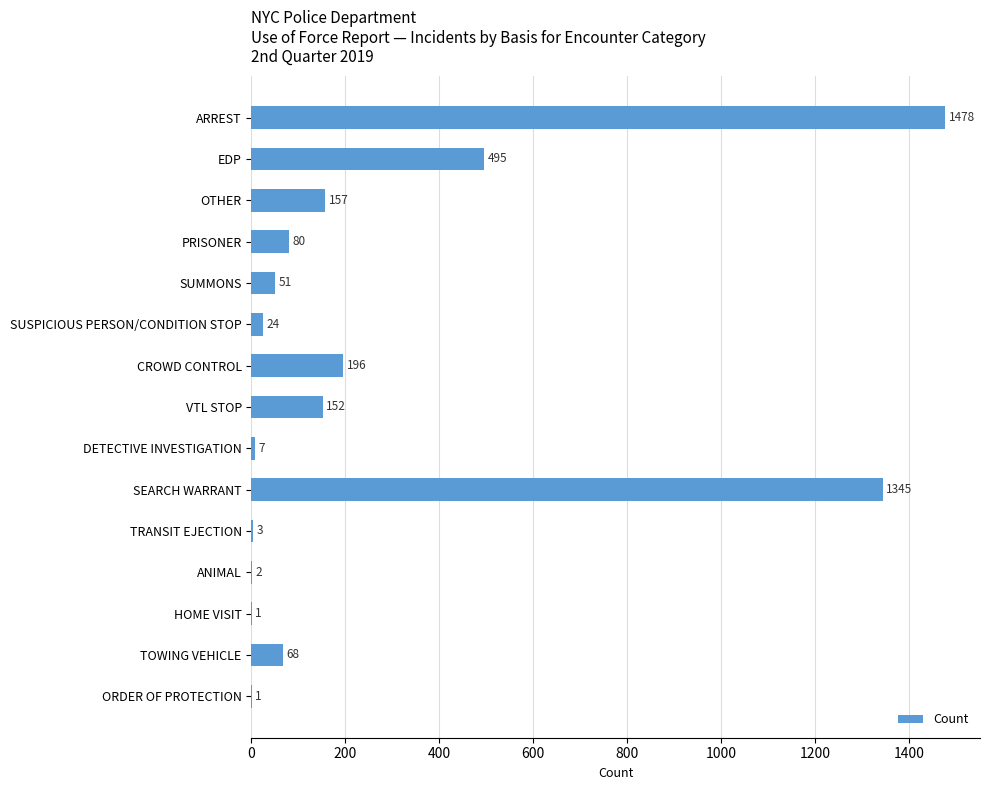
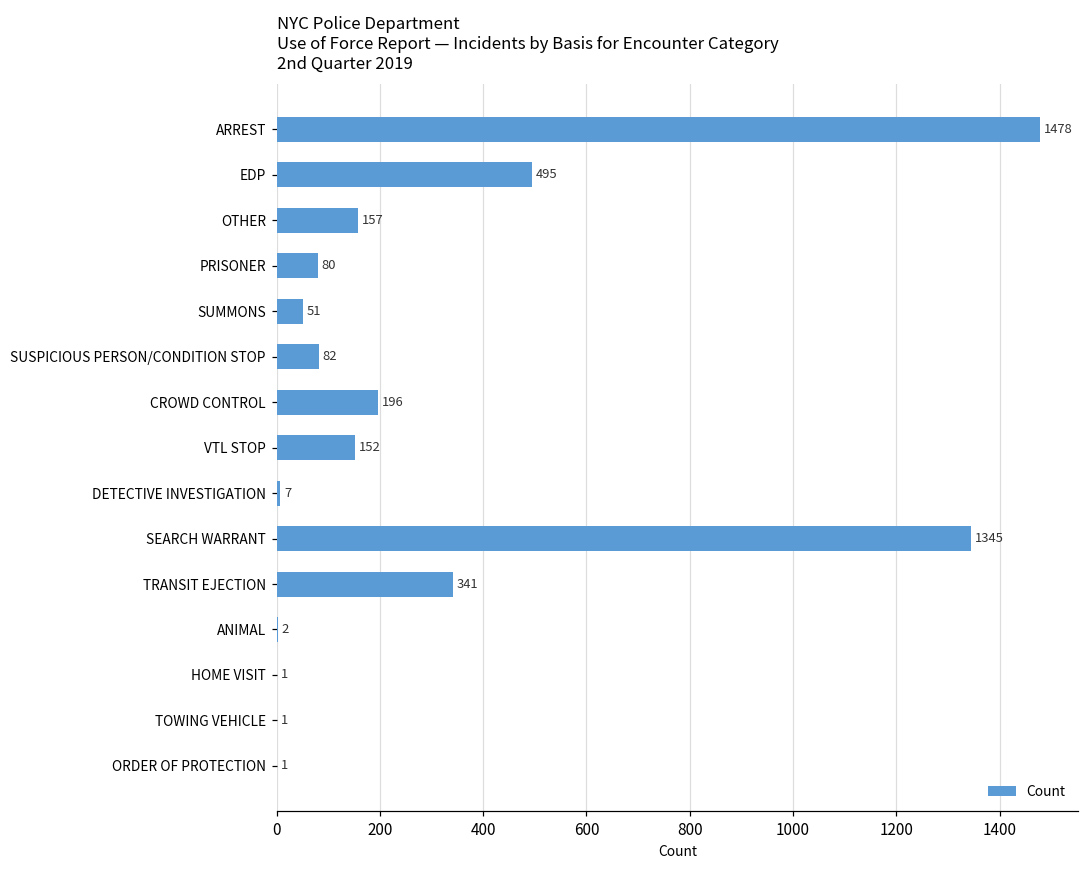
  {
    "ARREST": 1478,
    "EDP": 495,
    "OTHER": 157,
    "PRISONER": 80,
    "SUMMONS": 51,
-   "SUSPICIOUS PERSON/CONDITION STOP": 24,
+   "SUSPICIOUS PERSON/CONDITION STOP": 82,
    "CROWD CONTROL": 196,
    "VTL STOP": 152,
    "DETECTIVE INVESTIGATION": 7,
    "SEARCH WARRANT": 1345,
-   "TRANSIT EJECTION": 3,
+   "TRANSIT EJECTION": 341,
    "ANIMAL": 2,
    "HOME VISIT": 1,
-   "TOWING VEHICLE": 68,
+   "TOWING VEHICLE": 1,
    "ORDER OF PROTECTION": 1
  }
